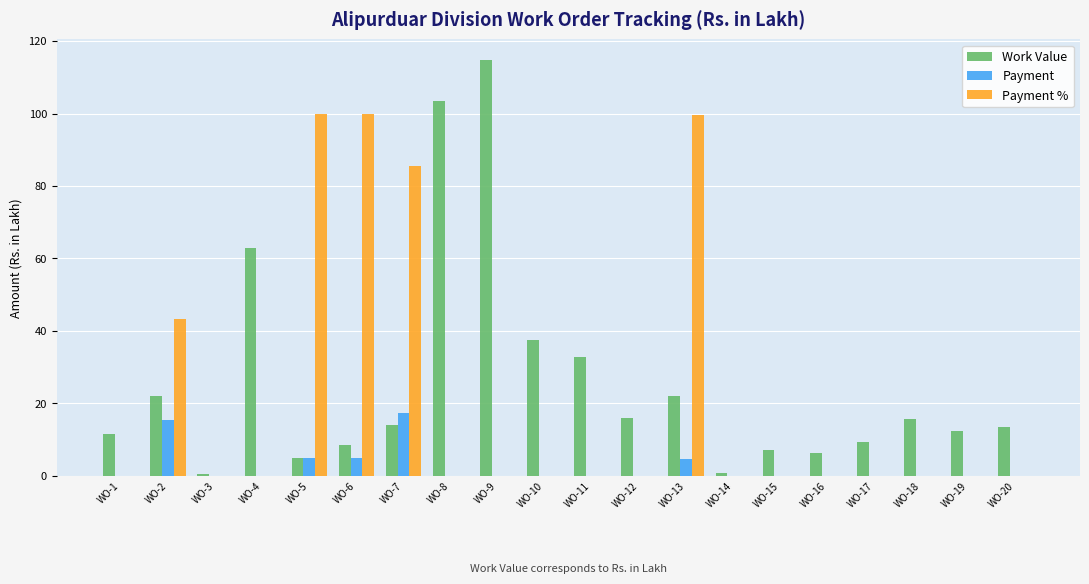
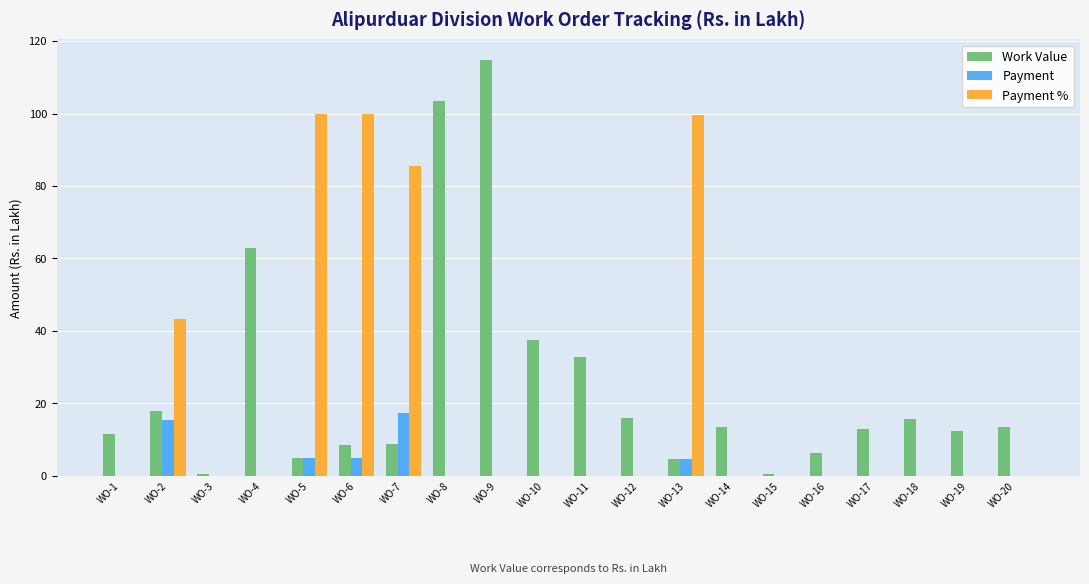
  {
    "Work Value": {
      "WO-1": 12,
-     "WO-2": 22,
+     "WO-2": 18,
      "WO-4": 63,
      "WO-5": 5,
      "WO-6": 8,
-     "WO-7": 14,
+     "WO-7": 9,
      "WO-8": 103,
      "WO-9": 115,
      "WO-10": 37,
      "WO-11": 33,
      "WO-12": 16,
-     "WO-13": 22,
-     "WO-14": 1,
-     "WO-15": 7,
+     "WO-13": 5,
+     "WO-14": 13,
+     "WO-15": 1,
      "WO-16": 6,
-     "WO-17": 9,
+     "WO-17": 13,
      "WO-18": 16,
      "WO-19": 12,
      "WO-20": 14
    },
    "Payment": {
      "WO-1": 0,
      "WO-2": 16,
      "WO-3": 0,
      "WO-4": 0,
      "WO-5": 5,
      "WO-6": 5,
      "WO-7": 17,
      "WO-8": 0,
      "WO-9": 0,
      "WO-10": 0,
      "WO-11": 0,
      "WO-12": 0,
      "WO-13": 5,
      "WO-14": 0,
      "WO-15": 0,
      "WO-16": 0,
      "WO-17": 0,
      "WO-18": 0,
      "WO-19": 0,
      "WO-20": 0
    },
    "Payment %": {
      "WO-1": 0,
      "WO-2": 43,
      "WO-3": 0,
      "WO-4": 0,
      "WO-5": 100,
      "WO-6": 100,
      "WO-7": 86,
      "WO-8": 0,
      "WO-9": 0,
      "WO-10": 0,
      "WO-11": 0,
      "WO-12": 0,
      "WO-13": 100,
      "WO-14": 0,
      "WO-15": 0,
      "WO-16": 0,
      "WO-17": 0,
      "WO-18": 0,
      "WO-19": 0,
      "WO-20": 0
    }
  }
